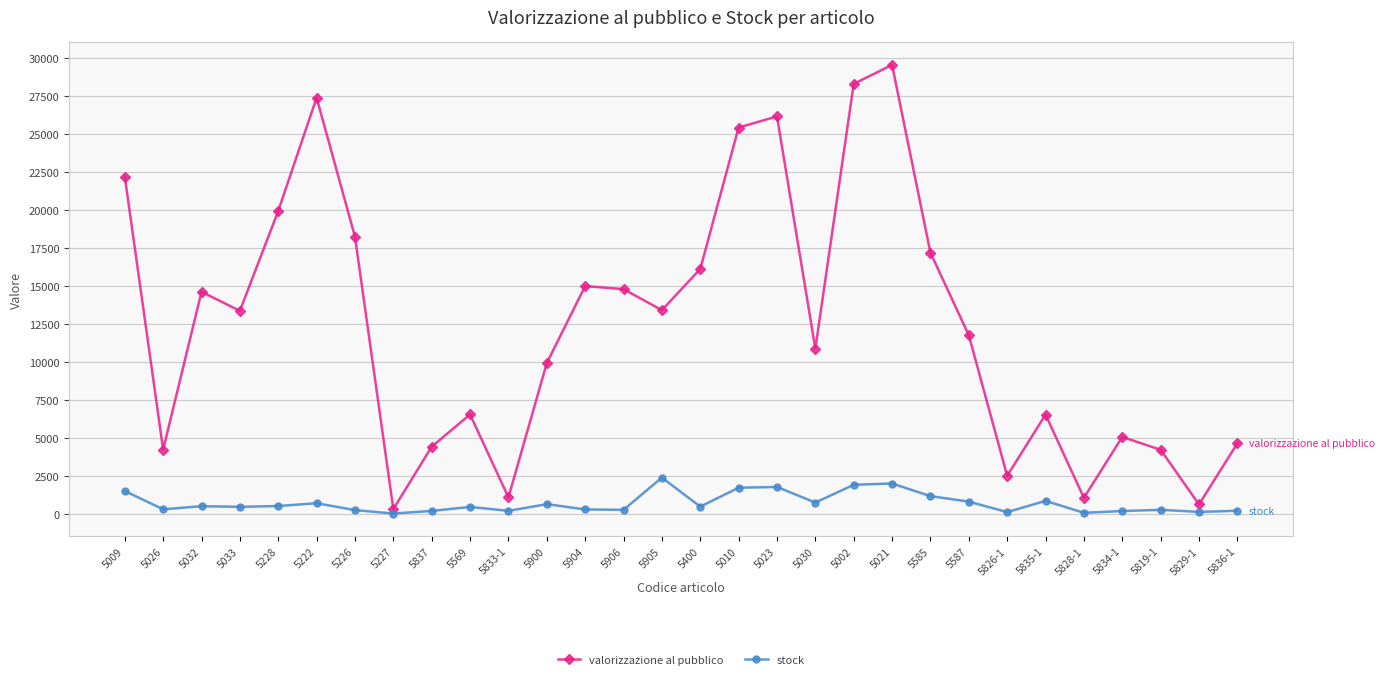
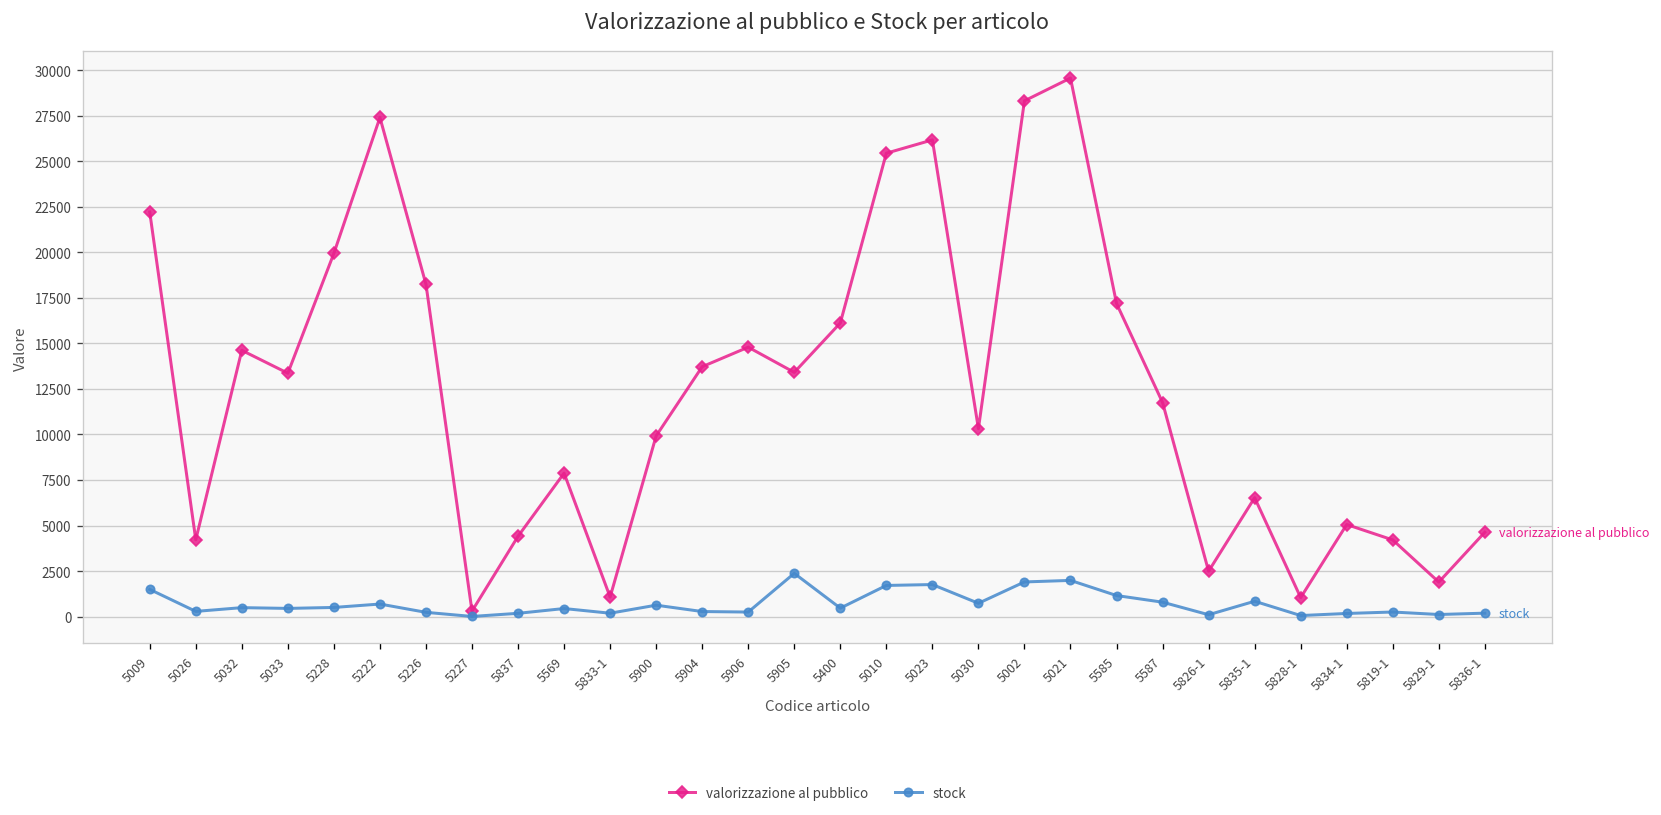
  {
    "valorizzazione al pubblico": {
      "5009": 22200,
      "5026": 4200,
      "5032": 14600,
      "5033": 13400,
      "5228": 20000,
      "5222": 27400,
      "5226": 18200,
      "5227": 300,
      "5837": 4400,
-     "5569": 6500,
+     "5569": 7900,
      "5833-1": 1100,
      "5900": 9900,
-     "5904": 15000,
+     "5904": 13700,
      "5906": 14800,
      "5905": 13400,
      "5400": 16100,
      "5010": 25400,
      "5023": 26200,
-     "5030": 10900,
+     "5030": 10300,
      "5002": 28300,
      "5021": 29600,
      "5585": 17200,
      "5587": 11800,
      "5826-1": 2500,
      "5835-1": 6500,
      "5828-1": 1000,
      "5834-1": 5100,
      "5819-1": 4200,
-     "5829-1": 600,
+     "5829-1": 1900,
      "5836-1": 4600
    },
    "stock": {
      "5009": 1500,
      "5026": 300,
      "5032": 500,
      "5033": 400,
      "5228": 500,
      "5222": 700,
      "5226": 200,
      "5227": 0,
      "5837": 200,
      "5569": 400,
      "5833-1": 200,
      "5900": 600,
      "5904": 300,
      "5906": 200,
      "5905": 2400,
      "5400": 500,
      "5010": 1700,
      "5023": 1800,
      "5030": 700,
      "5002": 1900,
      "5021": 2000,
      "5585": 1200,
      "5587": 800,
      "5826-1": 100,
      "5835-1": 800,
      "5828-1": 100,
      "5834-1": 200,
      "5819-1": 200,
      "5829-1": 100,
      "5836-1": 200
    }
  }
